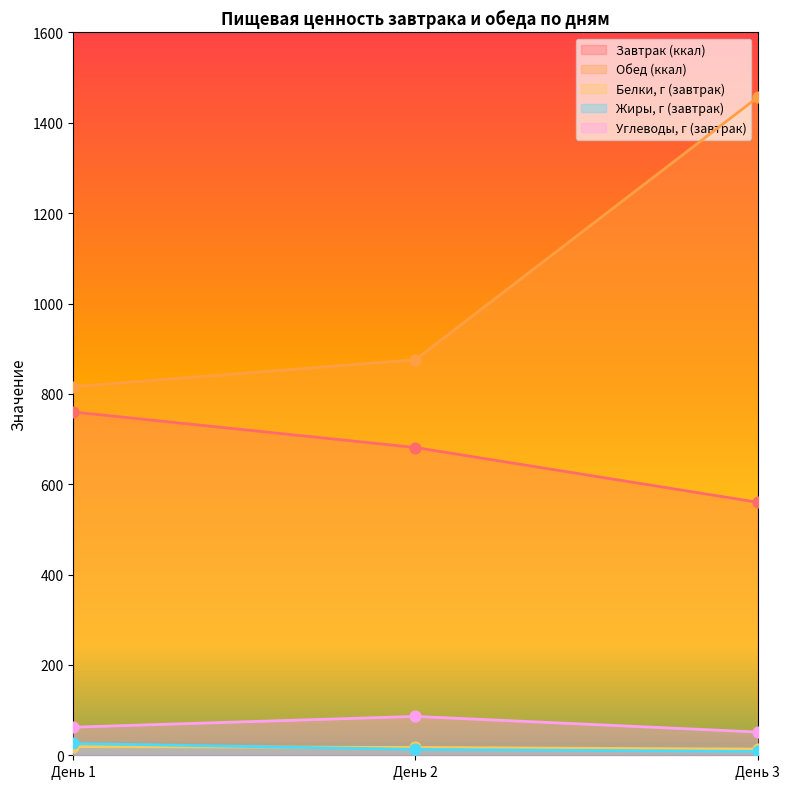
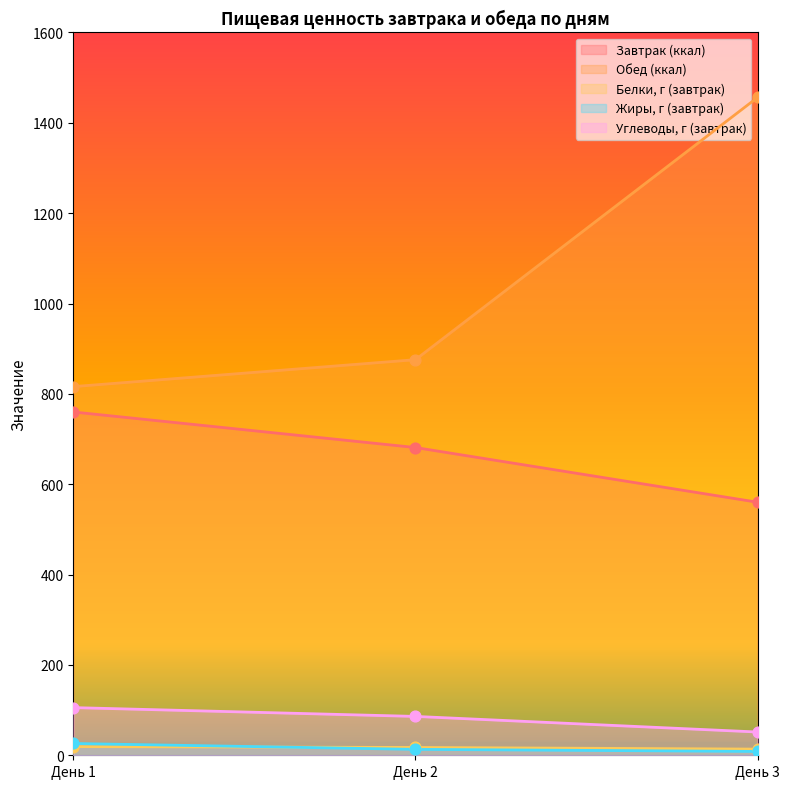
  {
    "Углеводы, г (завтрак)": {
-     "День 1": 60,
+     "День 1": 110,
      "День 2": 90,
      "День 3": 50
    }
  }
